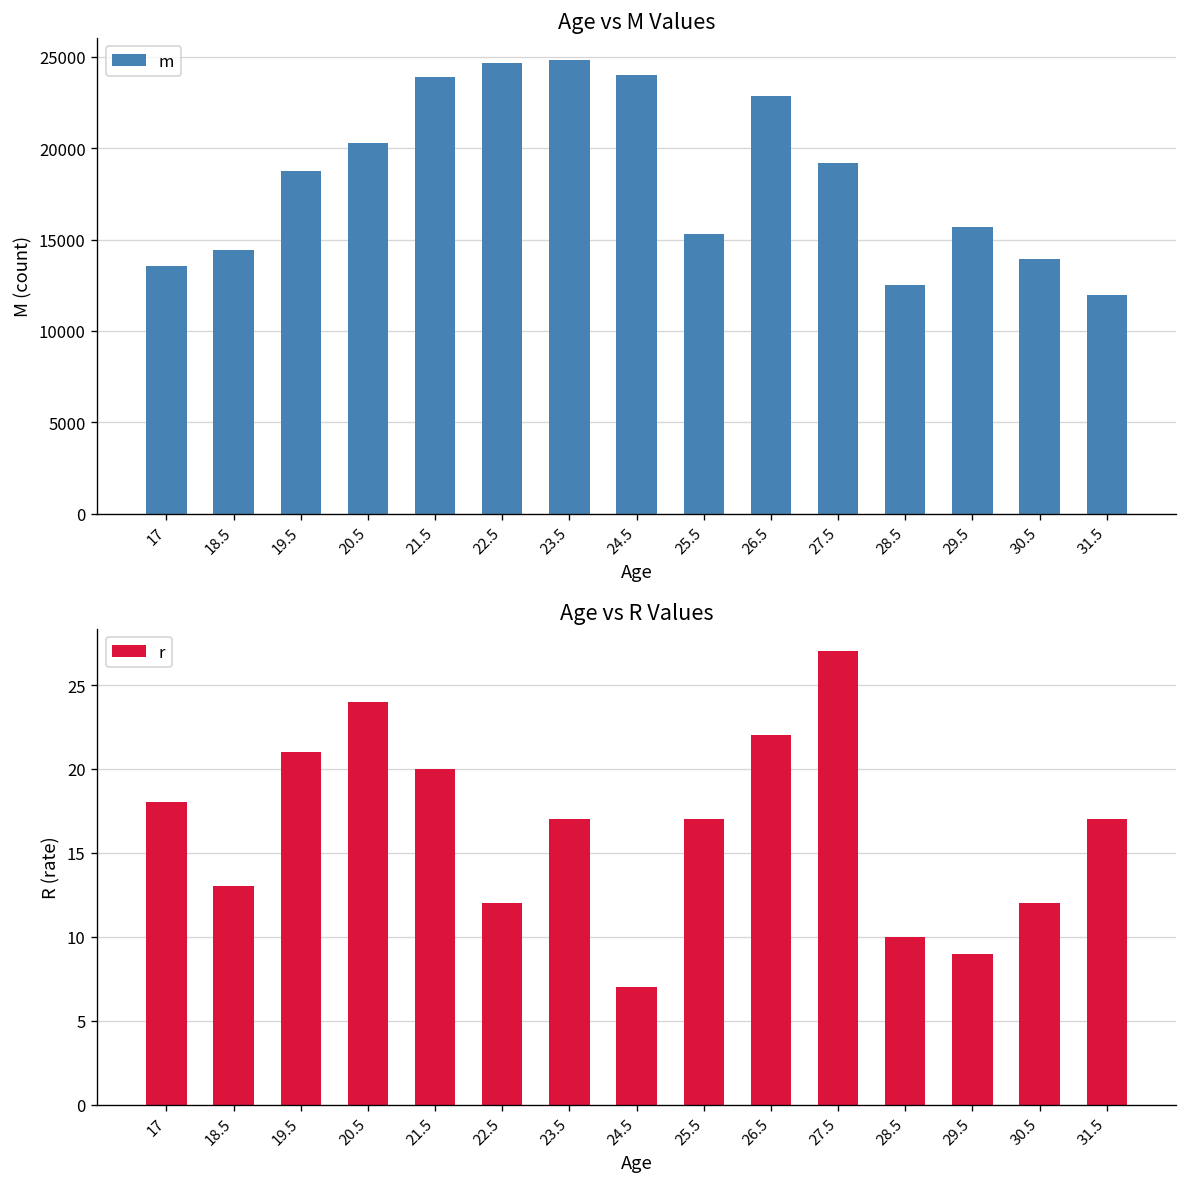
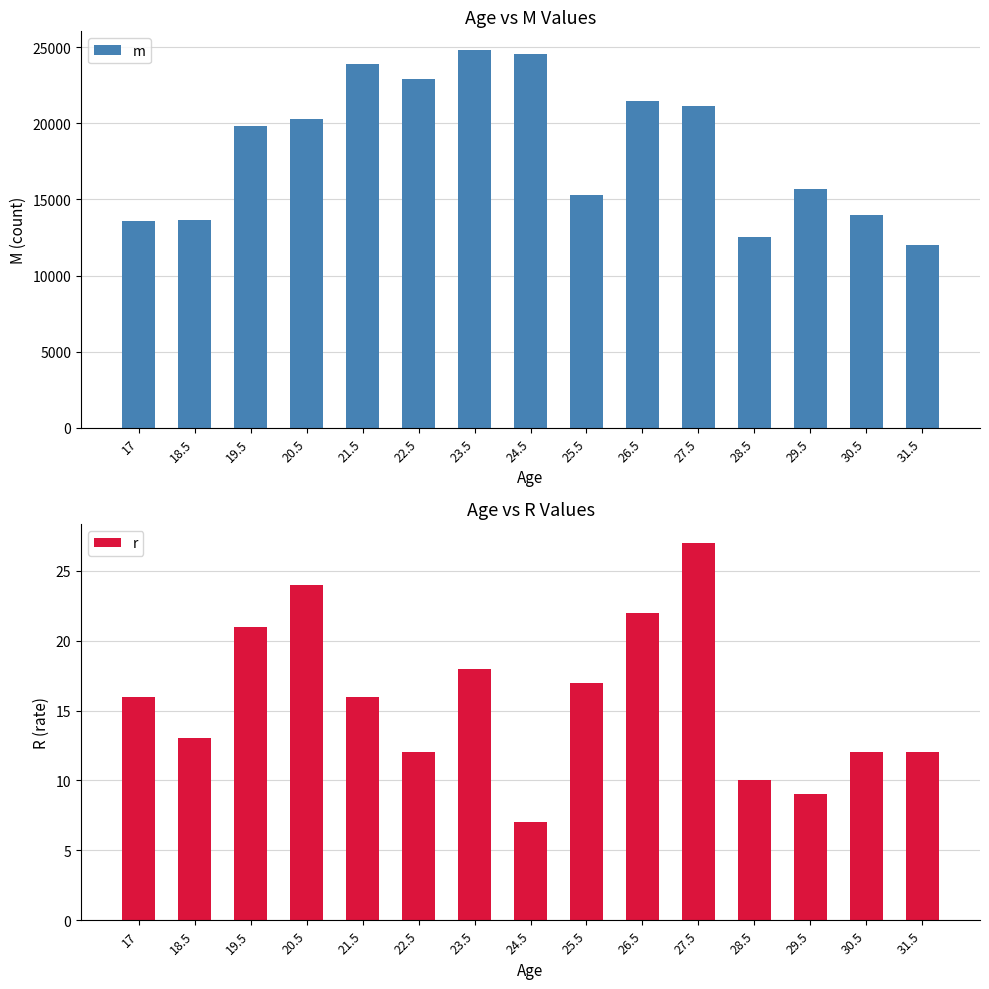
  {
    "Age vs M Values": {
      "17": 13600,
-     "18.5": 14400,
-     "19.5": 18800,
+     "18.5": 13700,
+     "19.5": 19800,
      "20.5": 20300,
      "21.5": 23900,
-     "22.5": 24700,
+     "22.5": 22900,
      "23.5": 24800,
-     "24.5": 24000,
+     "24.5": 24500,
      "25.5": 15300,
-     "26.5": 22900,
-     "27.5": 19200,
+     "26.5": 21500,
+     "27.5": 21200,
      "28.5": 12500,
      "29.5": 15700,
      "30.5": 14000,
      "31.5": 12000
    },
    "Age vs R Values": {
-     "17": 18,
+     "17": 16,
      "18.5": 13,
      "19.5": 21,
      "20.5": 24,
-     "21.5": 20,
+     "21.5": 16,
      "22.5": 12,
-     "23.5": 17,
+     "23.5": 18,
      "24.5": 7,
      "25.5": 17,
      "26.5": 22,
      "27.5": 27,
      "28.5": 10,
      "29.5": 9,
      "30.5": 12,
-     "31.5": 17
+     "31.5": 12
    }
  }
